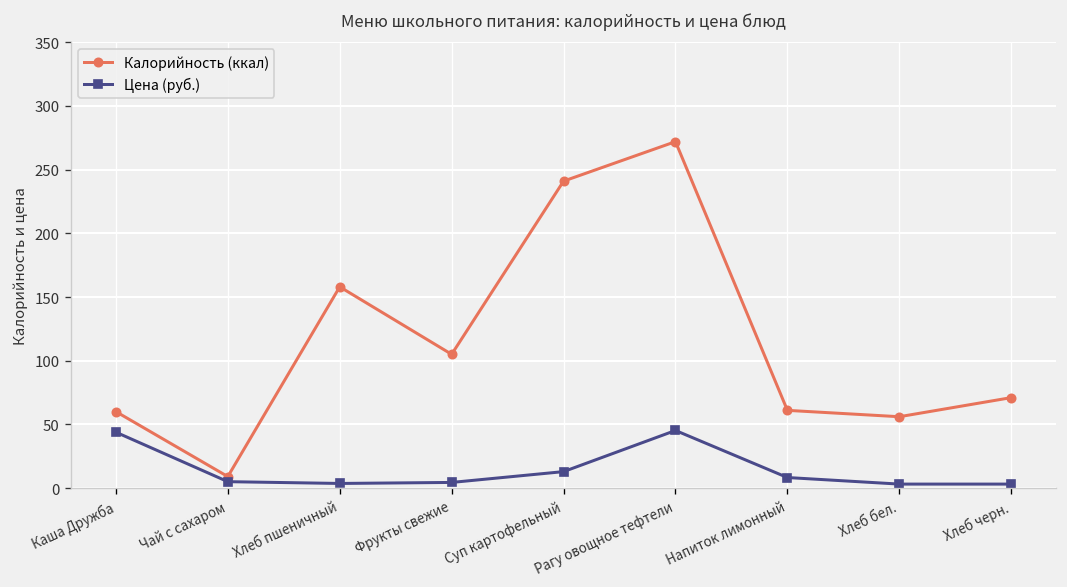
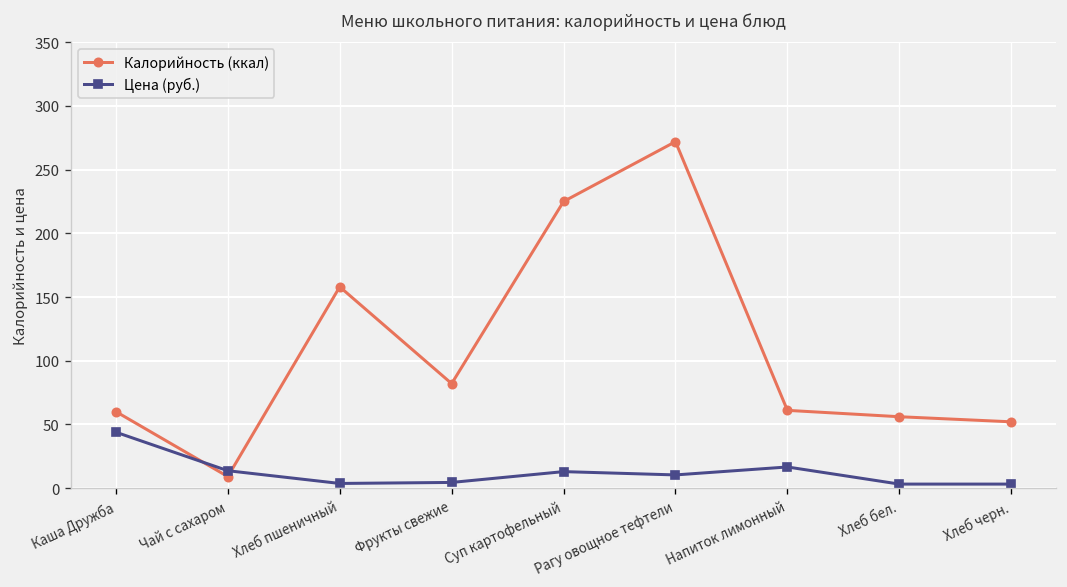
  {
    "Калорийность (ккал)": {
      "Каша Дружба": 60,
      "Чай с сахаром": 9,
      "Хлеб пшеничный": 158,
-     "Фрукты свежие": 105,
-     "Суп картофельный": 241,
+     "Фрукты свежие": 82,
+     "Суп картофельный": 225,
      "Рагу овощное тефтели": 272,
      "Напиток лимонный": 61,
      "Хлеб бел.": 56,
-     "Хлеб черн.": 71
+     "Хлеб черн.": 52
    },
    "Цена (руб.)": {
      "Каша Дружба": 44,
-     "Чай с сахаром": 5,
+     "Чай с сахаром": 14,
      "Хлеб пшеничный": 4,
      "Фрукты свежие": 4,
      "Суп картофельный": 13,
-     "Рагу овощное тефтели": 45,
-     "Напиток лимонный": 8,
+     "Рагу овощное тефтели": 10,
+     "Напиток лимонный": 17,
      "Хлеб бел.": 3,
      "Хлеб черн.": 3
    }
  }
